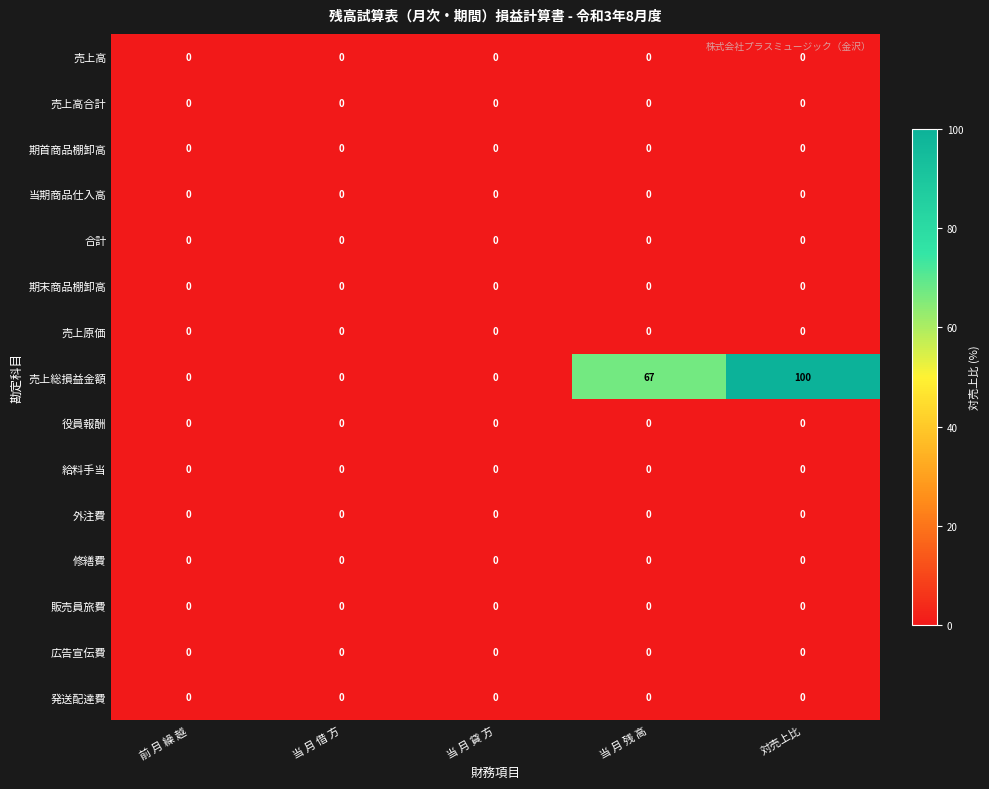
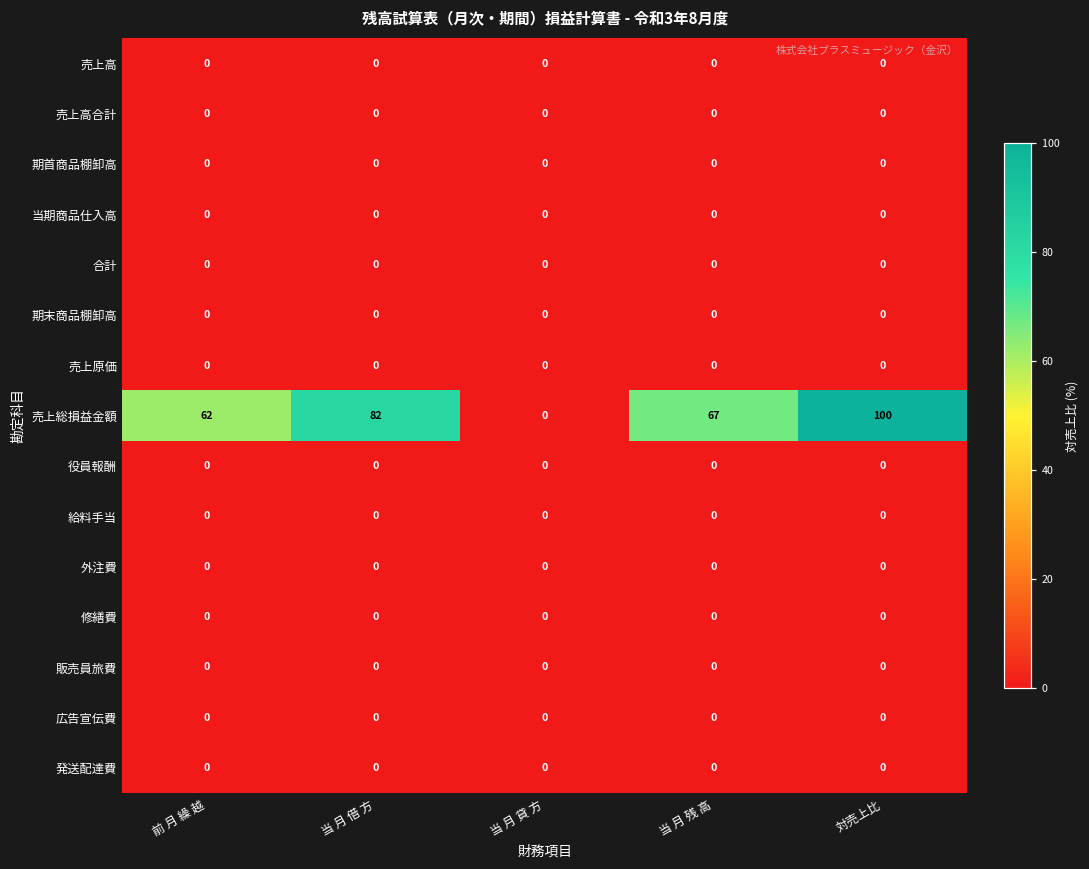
  {
    "売上高": {
      "前 月 繰 越": 0,
      "当 月 借 方": 0,
      "当 月 貸 方": 0,
      "当 月 残 高": 0
    },
    "売上高合計": {
      "前 月 繰 越": 0,
      "当 月 借 方": 0,
      "当 月 貸 方": 0,
      "当 月 残 高": 0,
      "対売上比": 0
    },
    "期首商品棚卸高": {
      "前 月 繰 越": 0,
      "当 月 借 方": 0,
      "当 月 貸 方": 0,
      "当 月 残 高": 0,
      "対売上比": 0
    },
    "当期商品仕入高": {
      "前 月 繰 越": 0,
      "当 月 借 方": 0,
      "当 月 貸 方": 0,
      "当 月 残 高": 0,
      "対売上比": 0
    },
    "合計": {
      "前 月 繰 越": 0,
      "当 月 借 方": 0,
      "当 月 貸 方": 0,
      "当 月 残 高": 0,
      "対売上比": 0
    },
    "期末商品棚卸高": {
      "前 月 繰 越": 0,
      "当 月 借 方": 0,
      "当 月 貸 方": 0,
      "当 月 残 高": 0,
      "対売上比": 0
    },
    "売上原価": {
      "前 月 繰 越": 0,
      "当 月 借 方": 0,
      "当 月 貸 方": 0,
      "当 月 残 高": 0,
      "対売上比": 0
    },
    "売上総損益金額": {
-     "前 月 繰 越": 0,
-     "当 月 借 方": 0,
+     "前 月 繰 越": 62,
+     "当 月 借 方": 82,
      "当 月 貸 方": 0,
      "当 月 残 高": 67,
      "対売上比": 100
    },
    "役員報酬": {
      "前 月 繰 越": 0,
      "当 月 借 方": 0,
      "当 月 貸 方": 0,
      "当 月 残 高": 0,
      "対売上比": 0
    },
    "給料手当": {
      "前 月 繰 越": 0,
      "当 月 借 方": 0,
      "当 月 貸 方": 0,
      "当 月 残 高": 0,
      "対売上比": 0
    },
    "外注費": {
      "前 月 繰 越": 0,
      "当 月 借 方": 0,
      "当 月 貸 方": 0,
      "当 月 残 高": 0,
      "対売上比": 0
    },
    "修繕費": {
      "前 月 繰 越": 0,
      "当 月 借 方": 0,
      "当 月 貸 方": 0,
      "当 月 残 高": 0,
      "対売上比": 0
    },
    "販売員旅費": {
      "前 月 繰 越": 0,
      "当 月 借 方": 0,
      "当 月 貸 方": 0,
      "当 月 残 高": 0,
      "対売上比": 0
    },
    "広告宣伝費": {
      "前 月 繰 越": 0,
      "当 月 借 方": 0,
      "当 月 貸 方": 0,
      "当 月 残 高": 0,
      "対売上比": 0
    },
    "発送配達費": {
      "前 月 繰 越": 0,
      "当 月 借 方": 0,
      "当 月 貸 方": 0,
      "当 月 残 高": 0,
      "対売上比": 0
    }
  }
